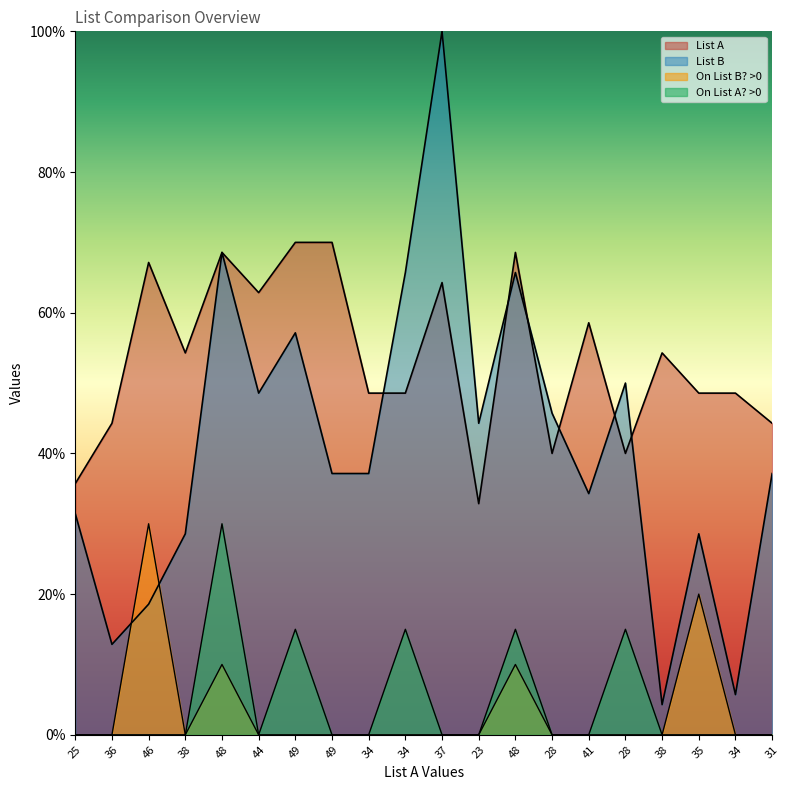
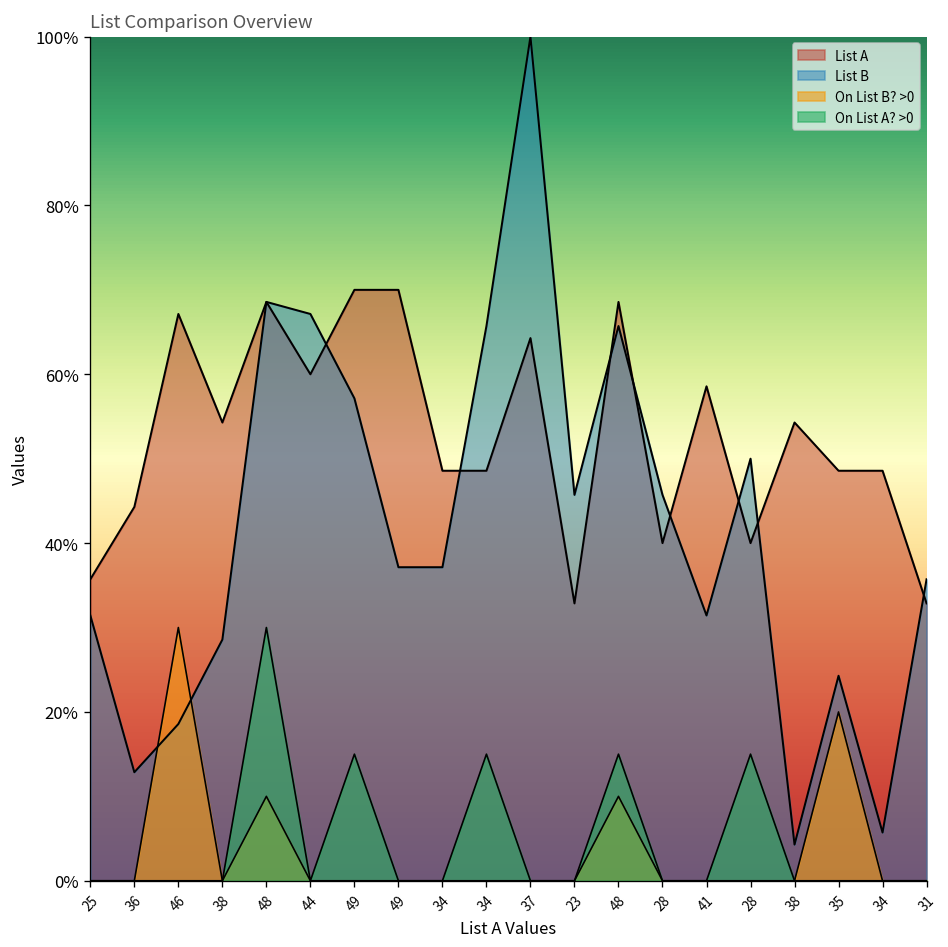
  {
    "List A": {
      "25": "36%",
      "36": "44%",
      "46": "67%",
-     "44": "63%",
+     "44": "60%",
      "37": "64%",
      "23": "33%",
      "41": "59%",
      "35": "49%",
-     "31": "44%"
+     "31": "33%"
    },
    "List B": {
      "25": "31%",
      "36": "13%",
      "46": "19%",
-     "44": "49%",
+     "44": "67%",
      "37": "100%",
-     "23": "44%",
-     "41": "34%",
-     "35": "29%",
-     "31": "37%"
+     "23": "46%",
+     "41": "31%",
+     "35": "24%",
+     "31": "36%"
    },
    "On List B? >0": {
      "46": "30%",
      "35": "20%"
    },
    "On List A? >0": {
      "46": "0%",
      "35": "0%"
    }
  }
